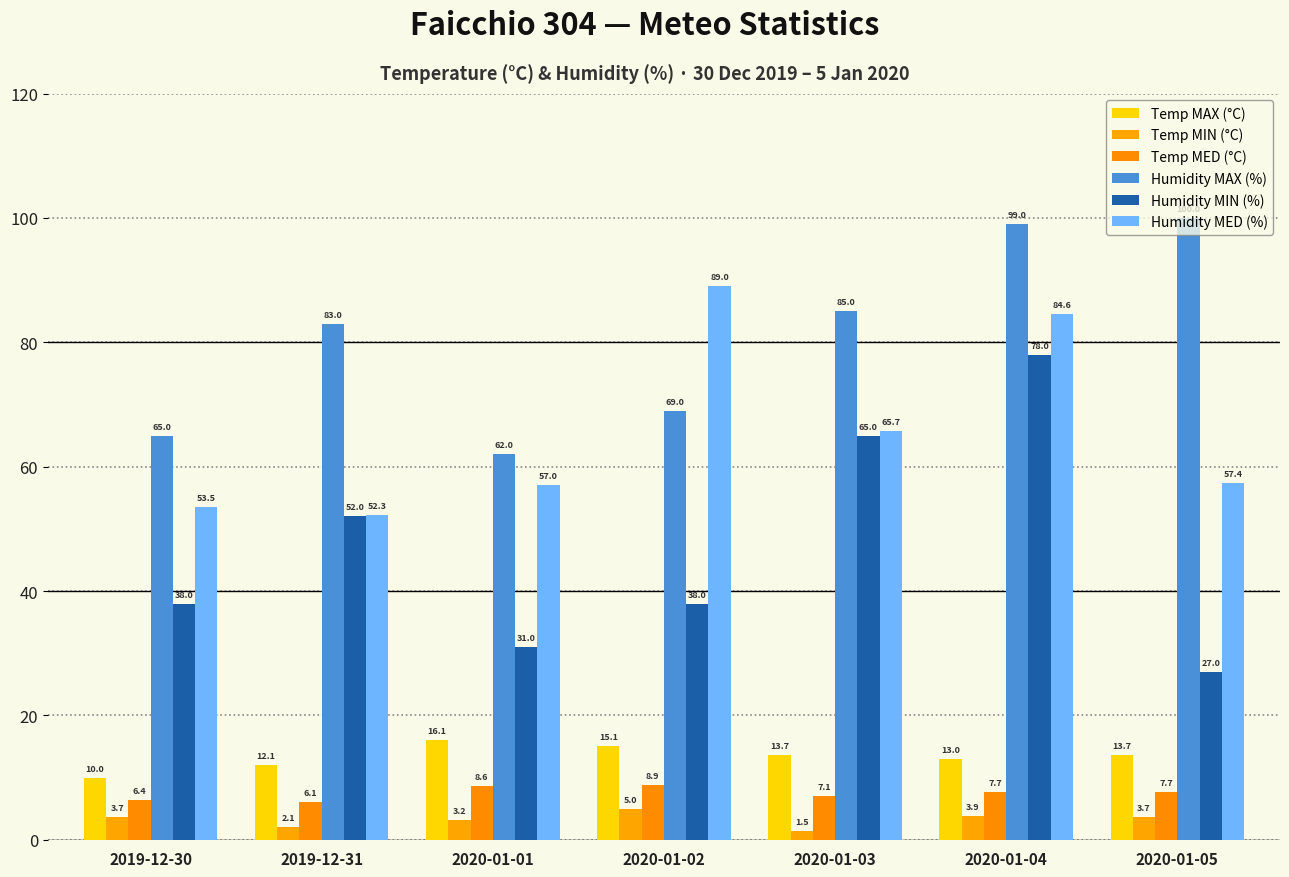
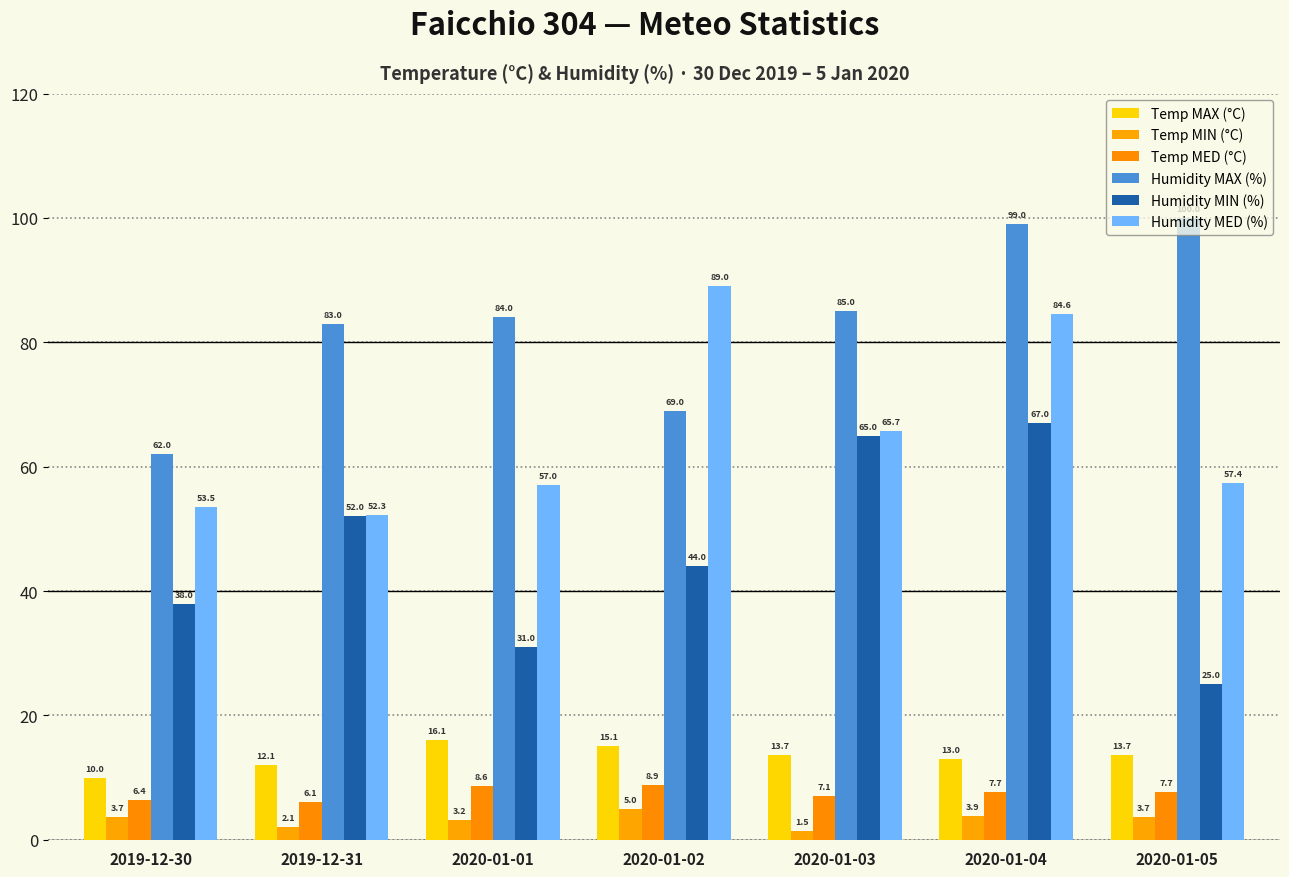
  {
    "Humidity MAX (%)": {
-     "2019-12-30": 65.0,
+     "2019-12-30": 62.0,
      "2019-12-31": 83.0,
-     "2020-01-01": 62.0,
+     "2020-01-01": 84.0,
      "2020-01-02": 69.0,
      "2020-01-03": 85.0,
      "2020-01-04": 99.0
    },
    "Humidity MIN (%)": {
      "2019-12-30": 38.0,
      "2019-12-31": 52.0,
      "2020-01-01": 31.0,
-     "2020-01-02": 38.0,
+     "2020-01-02": 44.0,
      "2020-01-03": 65.0,
-     "2020-01-04": 78.0,
-     "2020-01-05": 27.0
+     "2020-01-04": 67.0,
+     "2020-01-05": 25.0
    },
    "Humidity MED (%)": {
      "2019-12-30": 53.5,
      "2019-12-31": 52.3,
      "2020-01-01": 57.0,
      "2020-01-02": 89.0,
      "2020-01-03": 65.7,
      "2020-01-04": 84.6,
      "2020-01-05": 57.4
    }
  }
